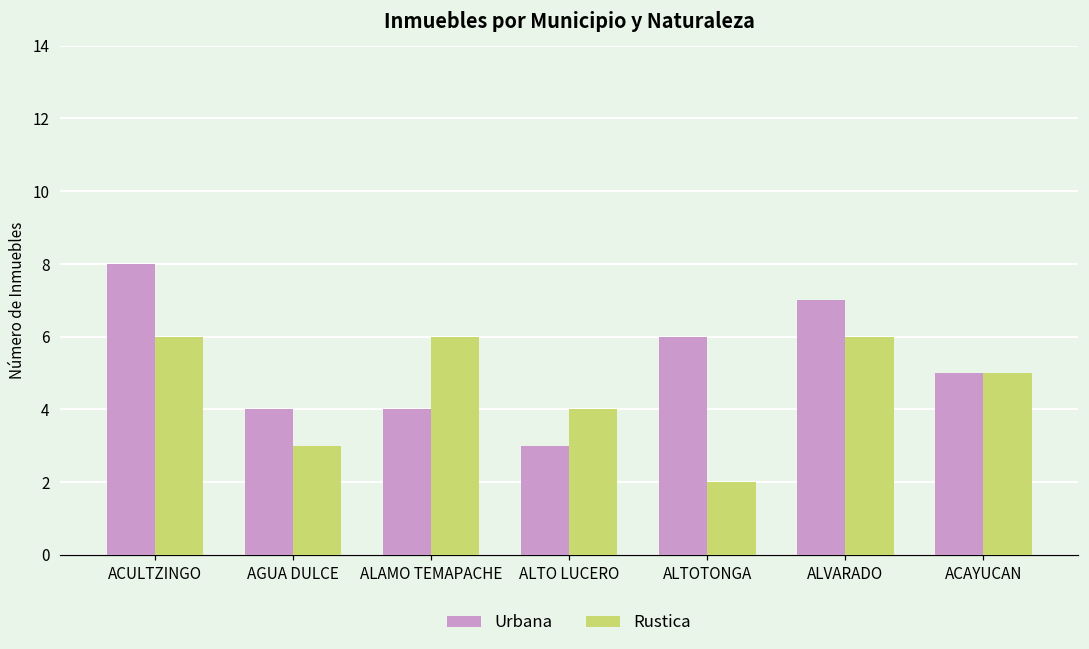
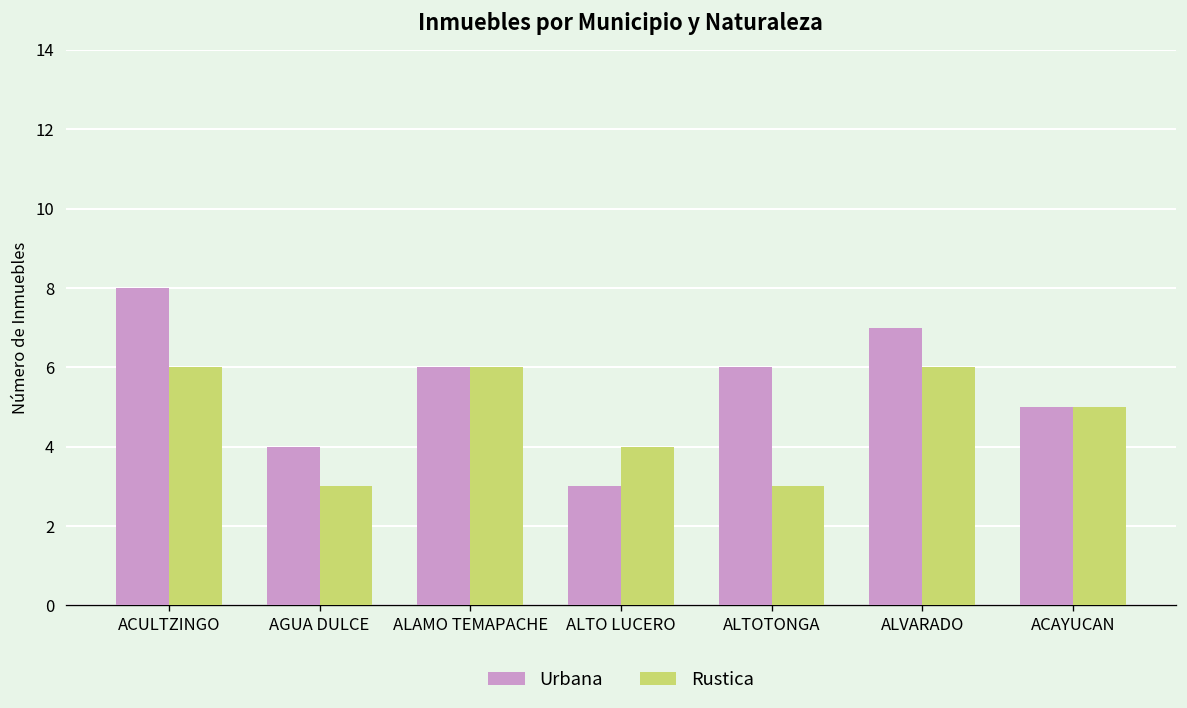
  {
    "Urbana": {
      "ACULTZINGO": 8,
      "AGUA DULCE": 4,
-     "ALAMO TEMAPACHE": 4,
+     "ALAMO TEMAPACHE": 6,
      "ALTO LUCERO": 3,
      "ALTOTONGA": 6,
      "ALVARADO": 7,
      "ACAYUCAN": 5
    },
    "Rustica": {
      "ACULTZINGO": 6,
      "AGUA DULCE": 3,
      "ALAMO TEMAPACHE": 6,
      "ALTO LUCERO": 4,
-     "ALTOTONGA": 2,
+     "ALTOTONGA": 3,
      "ALVARADO": 6,
      "ACAYUCAN": 5
    }
  }
